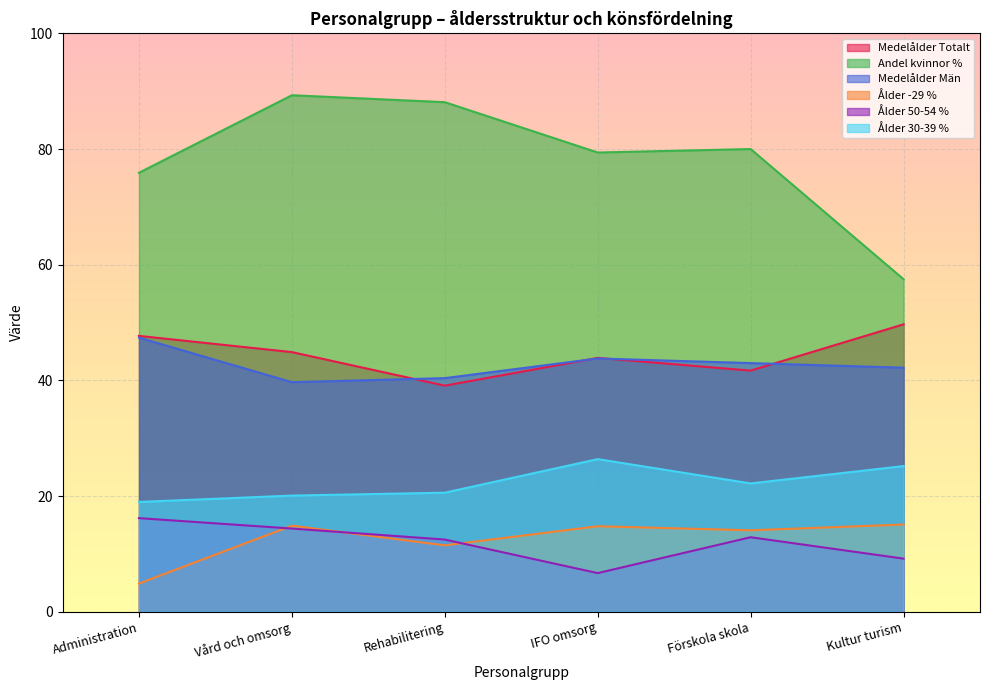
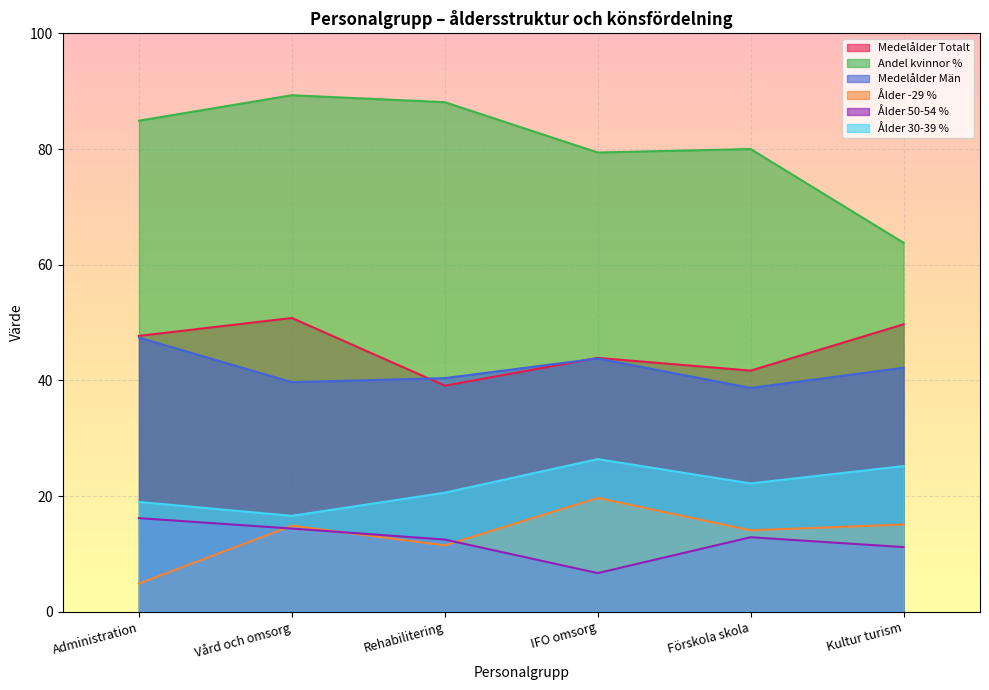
  {
    "Medelålder Totalt": {
-     "Vård och omsorg": 45,
+     "Vård och omsorg": 51,
      "Rehabilitering": 39,
      "Förskola skola": 42,
      "Kultur turism": 50
    },
    "Andel kvinnor %": {
-     "Administration": 76,
+     "Administration": 85,
      "Vård och omsorg": 89,
      "Rehabilitering": 88,
      "IFO omsorg": 79,
      "Förskola skola": 80,
-     "Kultur turism": 58
+     "Kultur turism": 64
    },
    "Medelålder Män": {
      "Vård och omsorg": 40,
      "Rehabilitering": 40,
-     "Förskola skola": 43,
+     "Förskola skola": 39,
      "Kultur turism": 42
    },
    "Ålder -29 %": {
      "Administration": 5,
      "Vård och omsorg": 15,
      "Rehabilitering": 12,
-     "IFO omsorg": 15,
+     "IFO omsorg": 20,
      "Förskola skola": 14,
      "Kultur turism": 15
    },
    "Ålder 50-54 %": {
      "Administration": 16,
      "Vård och omsorg": 14,
      "Rehabilitering": 13,
      "IFO omsorg": 7,
      "Förskola skola": 13,
-     "Kultur turism": 9
+     "Kultur turism": 11
    },
    "Ålder 30-39 %": {
      "Administration": 19,
-     "Vård och omsorg": 20,
+     "Vård och omsorg": 17,
      "Rehabilitering": 21,
      "IFO omsorg": 26,
      "Förskola skola": 22,
      "Kultur turism": 25
    }
  }
